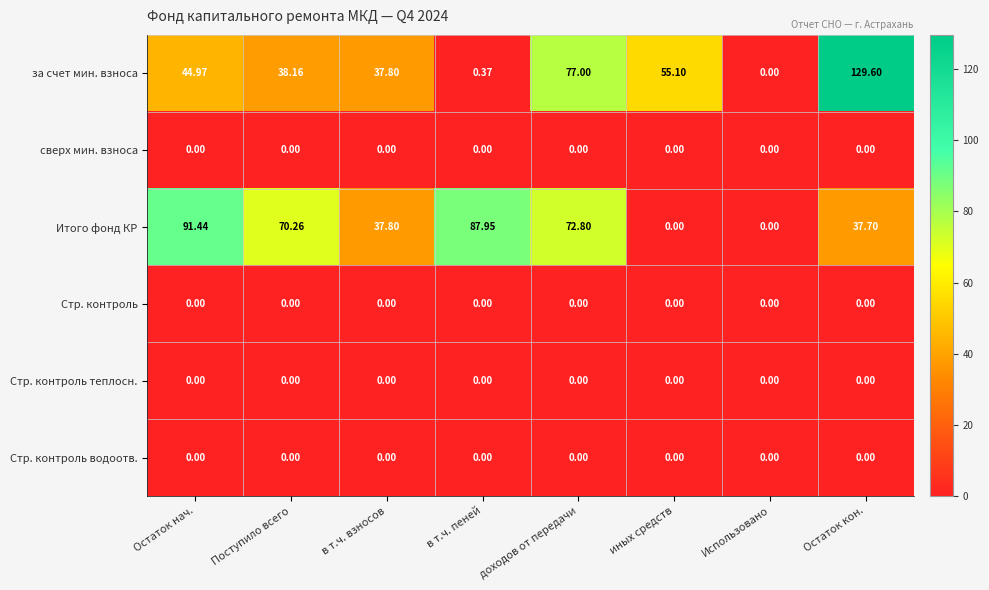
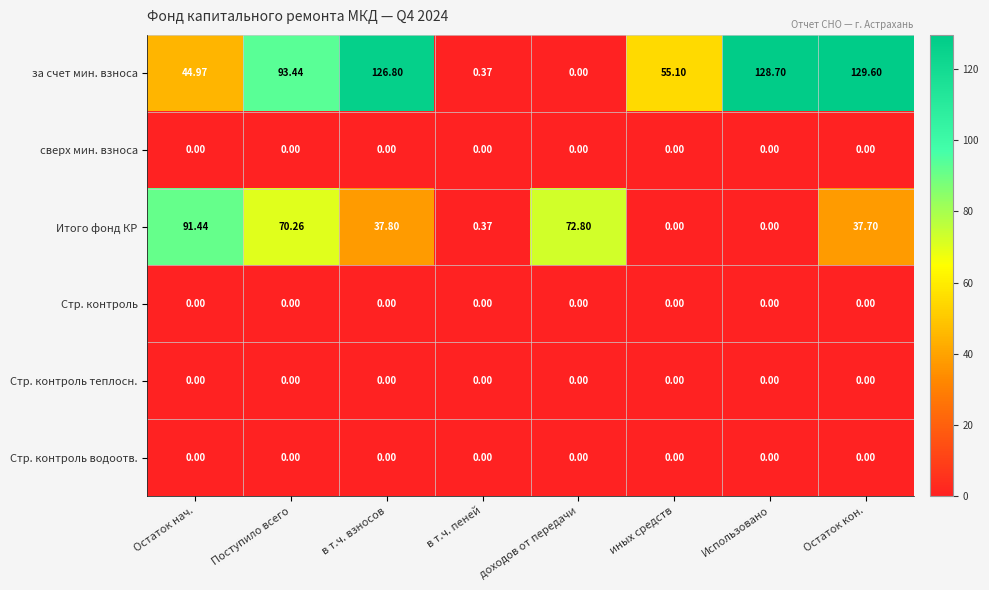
  {
    "за счет мин. взноса": {
      "Остаток нач.": 44.97,
-     "Поступило всего": 38.16,
-     "в т.ч. взносов": 37.80,
+     "Поступило всего": 93.44,
+     "в т.ч. взносов": 126.80,
      "в т.ч. пеней": 0.37,
-     "доходов от передачи": 77.00,
+     "доходов от передачи": 0.00,
      "иных средств": 55.10,
-     "Использовано": 0.00,
+     "Использовано": 128.70,
      "Остаток кон.": 129.60
    },
    "сверх мин. взноса": {
      "Остаток нач.": 0.00,
      "Поступило всего": 0.00,
      "в т.ч. взносов": 0.00,
      "в т.ч. пеней": 0.00,
      "доходов от передачи": 0.00,
      "иных средств": 0.00,
      "Использовано": 0.00,
      "Остаток кон.": 0.00
    },
    "Итого фонд КР": {
      "Остаток нач.": 91.44,
      "Поступило всего": 70.26,
      "в т.ч. взносов": 37.80,
-     "в т.ч. пеней": 87.95,
+     "в т.ч. пеней": 0.37,
      "доходов от передачи": 72.80,
      "иных средств": 0.00,
      "Использовано": 0.00,
      "Остаток кон.": 37.70
    },
    "Стр. контроль": {
      "Остаток нач.": 0.00,
      "Поступило всего": 0.00,
      "в т.ч. взносов": 0.00,
      "в т.ч. пеней": 0.00,
      "доходов от передачи": 0.00,
      "иных средств": 0.00,
      "Использовано": 0.00,
      "Остаток кон.": 0.00
    },
    "Стр. контроль теплосн.": {
      "Остаток нач.": 0.00,
      "Поступило всего": 0.00,
      "в т.ч. взносов": 0.00,
      "в т.ч. пеней": 0.00,
      "доходов от передачи": 0.00,
      "иных средств": 0.00,
      "Использовано": 0.00,
      "Остаток кон.": 0.00
    },
    "Стр. контроль водоотв.": {
      "Остаток нач.": 0.00,
      "Поступило всего": 0.00,
      "в т.ч. взносов": 0.00,
      "в т.ч. пеней": 0.00,
      "доходов от передачи": 0.00,
      "иных средств": 0.00,
      "Использовано": 0.00,
      "Остаток кон.": 0.00
    }
  }
